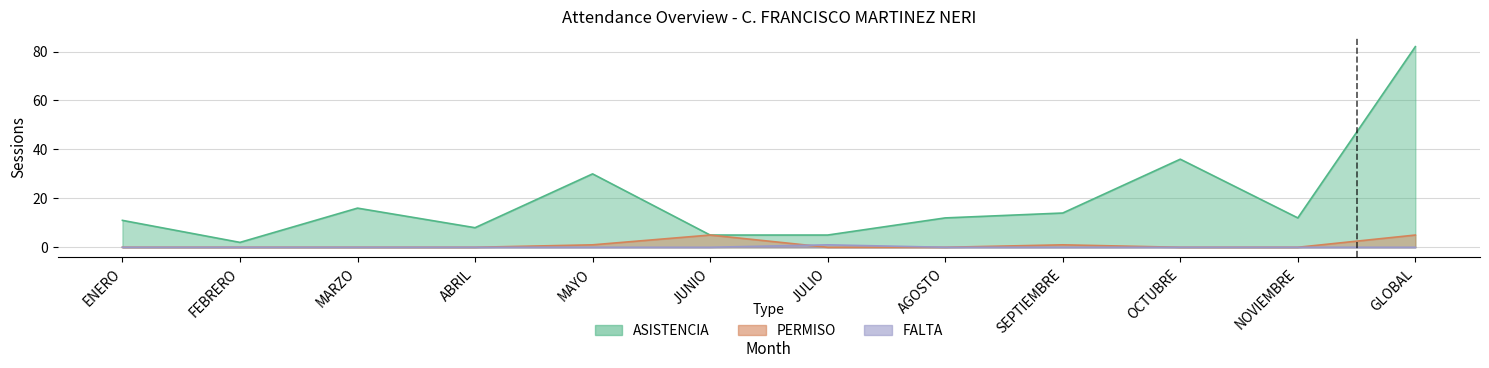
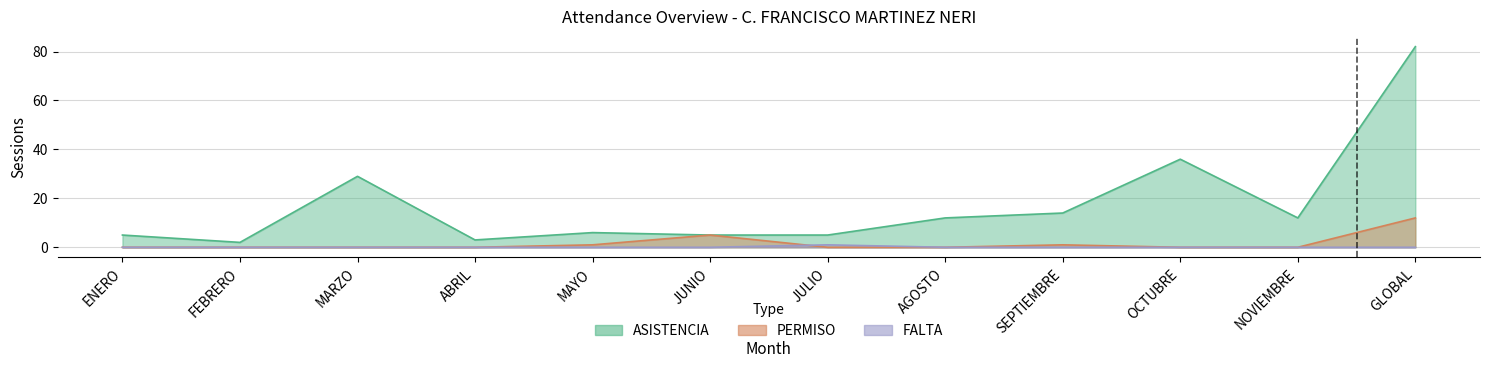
  {
    "ASISTENCIA": {
-     "ENERO": 11,
+     "ENERO": 5,
      "FEBRERO": 2,
-     "MARZO": 16,
-     "ABRIL": 8,
-     "MAYO": 30,
+     "MARZO": 29,
+     "ABRIL": 3,
+     "MAYO": 6,
      "JULIO": 5,
      "AGOSTO": 12,
      "SEPTIEMBRE": 14,
      "OCTUBRE": 36,
      "NOVIEMBRE": 12,
      "GLOBAL": 82
    },
    "PERMISO": {
-     "GLOBAL": 5
+     "GLOBAL": 12
    },
    "FALTA": {
      "JUNIO": 0,
      "GLOBAL": 0
    }
  }
